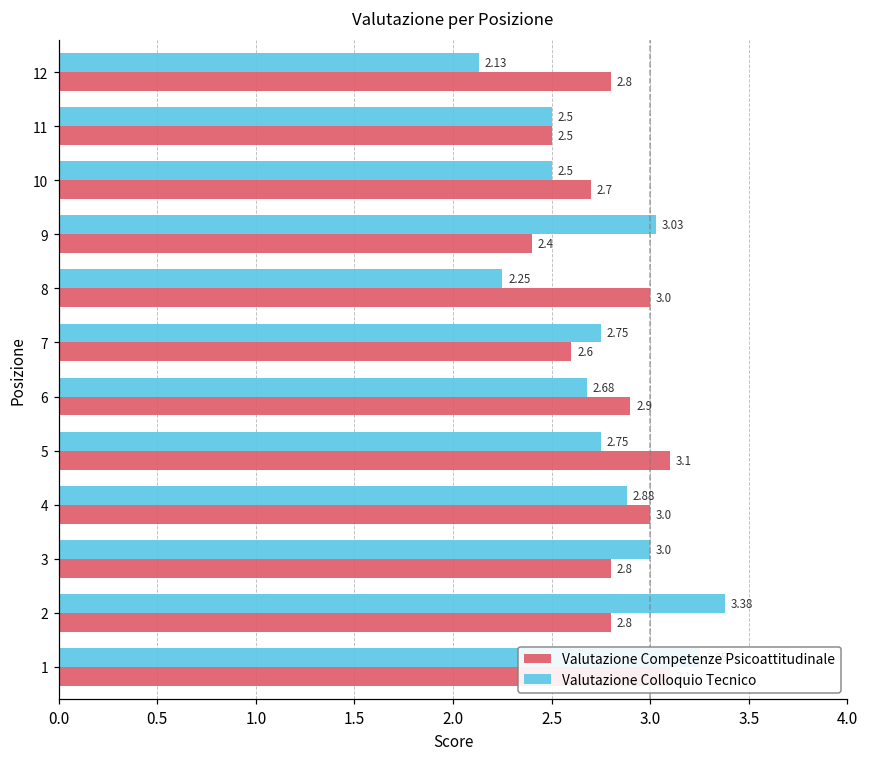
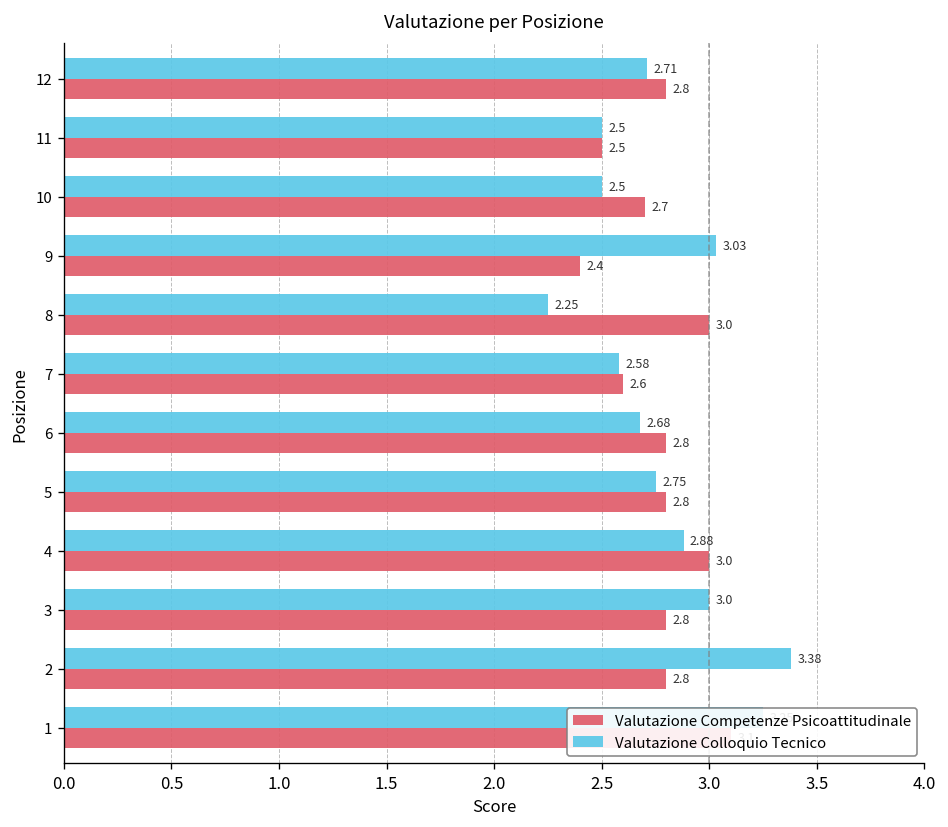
  {
    "Valutazione Competenze Psicoattitudinale": {
      "12": 2.8,
      "11": 2.5,
      "10": 2.7,
      "9": 2.4,
      "8": 3.0,
      "7": 2.6,
-     "6": 2.9,
-     "5": 3.1,
+     "6": 2.8,
+     "5": 2.8,
      "4": 3.0,
      "3": 2.8,
      "2": 2.8
    },
    "Valutazione Colloquio Tecnico": {
-     "12": 2.13,
+     "12": 2.71,
      "11": 2.5,
      "10": 2.5,
      "9": 3.03,
      "8": 2.25,
-     "7": 2.75,
+     "7": 2.58,
      "6": 2.68,
      "5": 2.75,
      "4": 2.88,
      "3": 3.0,
      "2": 3.38
    }
  }
